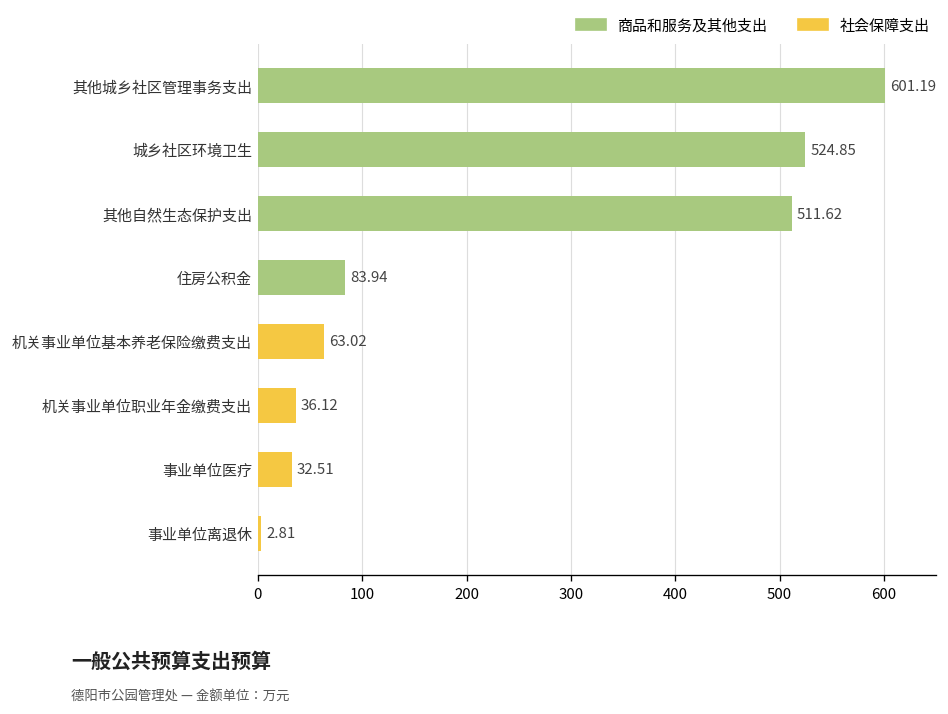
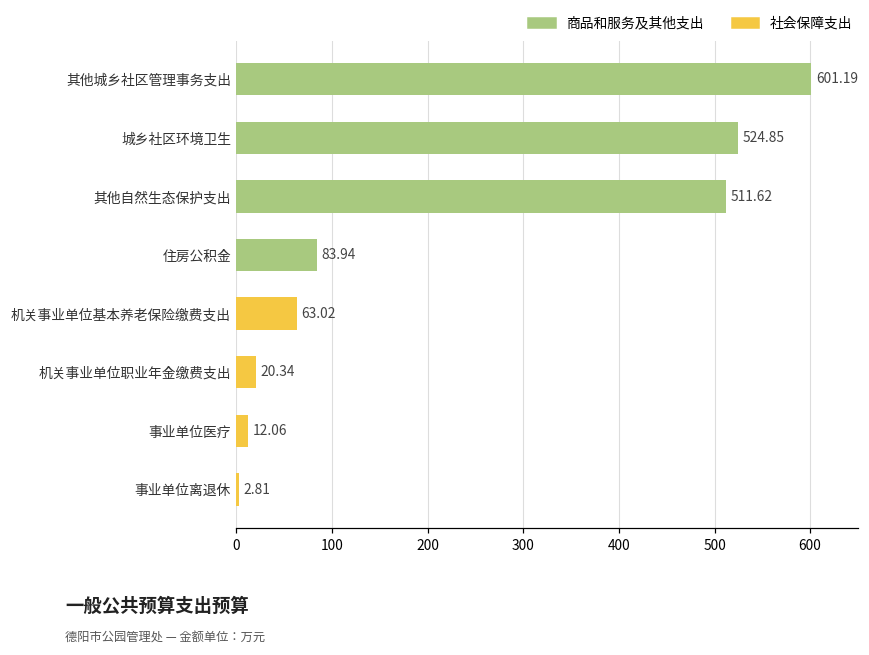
  {
    "其他城乡社区管理事务支出": 601.19,
    "城乡社区环境卫生": 524.85,
    "其他自然生态保护支出": 511.62,
    "住房公积金": 83.94,
    "机关事业单位基本养老保险缴费支出": 63.02,
-   "机关事业单位职业年金缴费支出": 36.12,
-   "事业单位医疗": 32.51,
+   "机关事业单位职业年金缴费支出": 20.34,
+   "事业单位医疗": 12.06,
    "事业单位离退休": 2.81
  }
